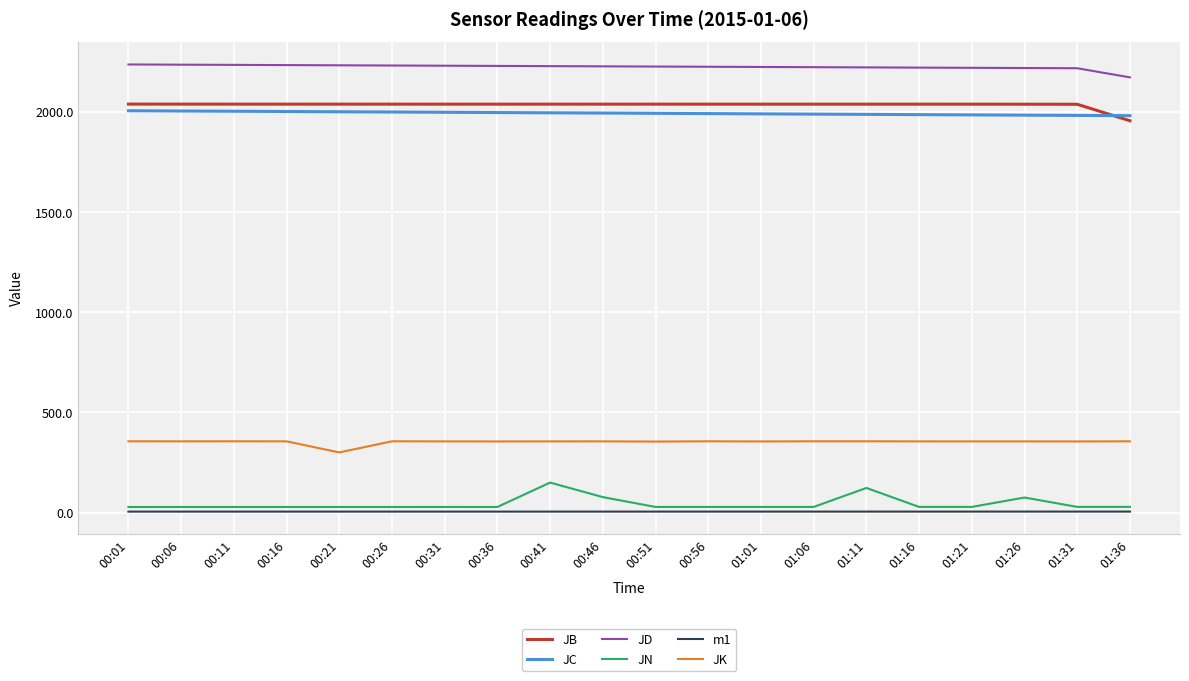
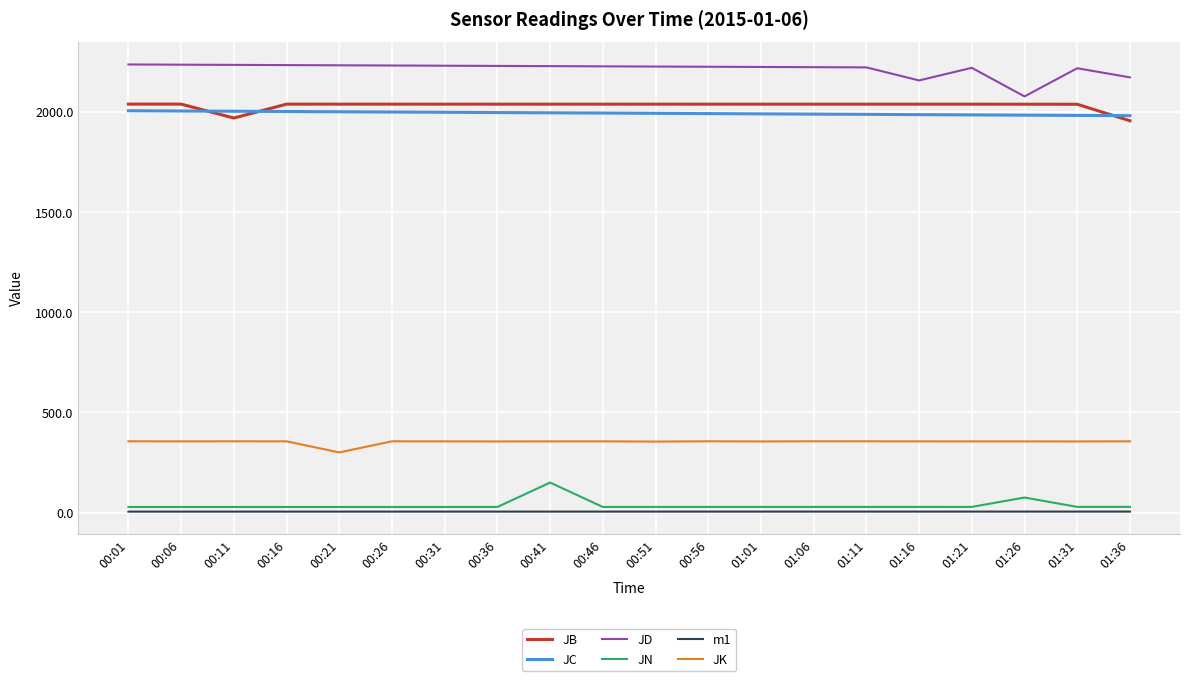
  {
    "JB": {
      "00:01": 2040,
      "00:06": 2040,
-     "00:11": 2040,
+     "00:11": 1970,
      "00:16": 2040,
      "00:21": 2040,
      "00:26": 2040,
      "00:31": 2040,
      "00:36": 2040,
      "00:41": 2040,
      "00:46": 2040,
      "00:51": 2040,
      "00:56": 2040,
      "01:01": 2040,
      "01:06": 2040,
      "01:11": 2040,
      "01:16": 2040,
      "01:21": 2040,
      "01:26": 2040,
      "01:31": 2040,
      "01:36": 1960
    },
    "JC": {
      "00:01": 2010,
      "00:06": 2000,
      "00:11": 2000,
      "00:16": 2000,
      "00:21": 2000,
      "00:26": 2000,
      "00:31": 2000,
      "00:36": 2000,
      "00:41": 2000,
      "00:46": 1990,
      "00:51": 1990,
      "00:56": 1990,
      "01:01": 1990,
      "01:06": 1990,
      "01:11": 1990,
      "01:16": 1990,
      "01:21": 1990,
      "01:26": 1980,
      "01:31": 1980,
      "01:36": 1980
    },
    "JD": {
      "00:01": 2240,
      "00:06": 2240,
      "00:11": 2240,
      "00:16": 2230,
      "00:21": 2230,
      "00:26": 2230,
      "00:31": 2230,
      "00:36": 2230,
      "00:41": 2230,
      "00:46": 2230,
      "00:51": 2230,
      "00:56": 2230,
      "01:01": 2220,
      "01:06": 2220,
      "01:11": 2220,
-     "01:16": 2220,
+     "01:16": 2160,
      "01:21": 2220,
-     "01:26": 2220,
+     "01:26": 2080,
      "01:31": 2220,
      "01:36": 2170
    },
    "JN": {
      "00:01": 30,
      "00:06": 30,
      "00:11": 30,
      "00:16": 30,
      "00:21": 30,
      "00:26": 30,
      "00:31": 30,
      "00:36": 30,
      "00:41": 150,
-     "00:46": 80,
+     "00:46": 30,
      "00:51": 30,
      "00:56": 30,
      "01:01": 30,
      "01:06": 30,
-     "01:11": 120,
+     "01:11": 30,
      "01:16": 30,
      "01:21": 30,
      "01:26": 70,
      "01:31": 30,
      "01:36": 30
    },
    "m1": {
      "00:01": 0,
      "00:06": 0,
      "00:11": 0,
      "00:16": 0,
      "00:21": 0,
      "00:26": 0,
      "00:31": 0,
      "00:36": 0,
      "00:41": 0,
      "00:46": 0,
      "00:51": 0,
      "00:56": 0,
      "01:01": 0,
      "01:06": 0,
      "01:11": 0,
      "01:16": 0,
      "01:21": 0,
      "01:26": 0,
      "01:31": 0,
      "01:36": 0
    },
    "JK": {
      "00:01": 360,
      "00:06": 360,
      "00:11": 360,
      "00:16": 360,
      "00:21": 300,
      "00:26": 360,
      "00:31": 360,
      "00:36": 350,
      "00:41": 360,
      "00:46": 360,
      "00:51": 350,
      "00:56": 360,
      "01:01": 350,
      "01:06": 360,
      "01:11": 360,
      "01:16": 360,
      "01:21": 360,
      "01:26": 360,
      "01:31": 350,
      "01:36": 360
    }
  }
